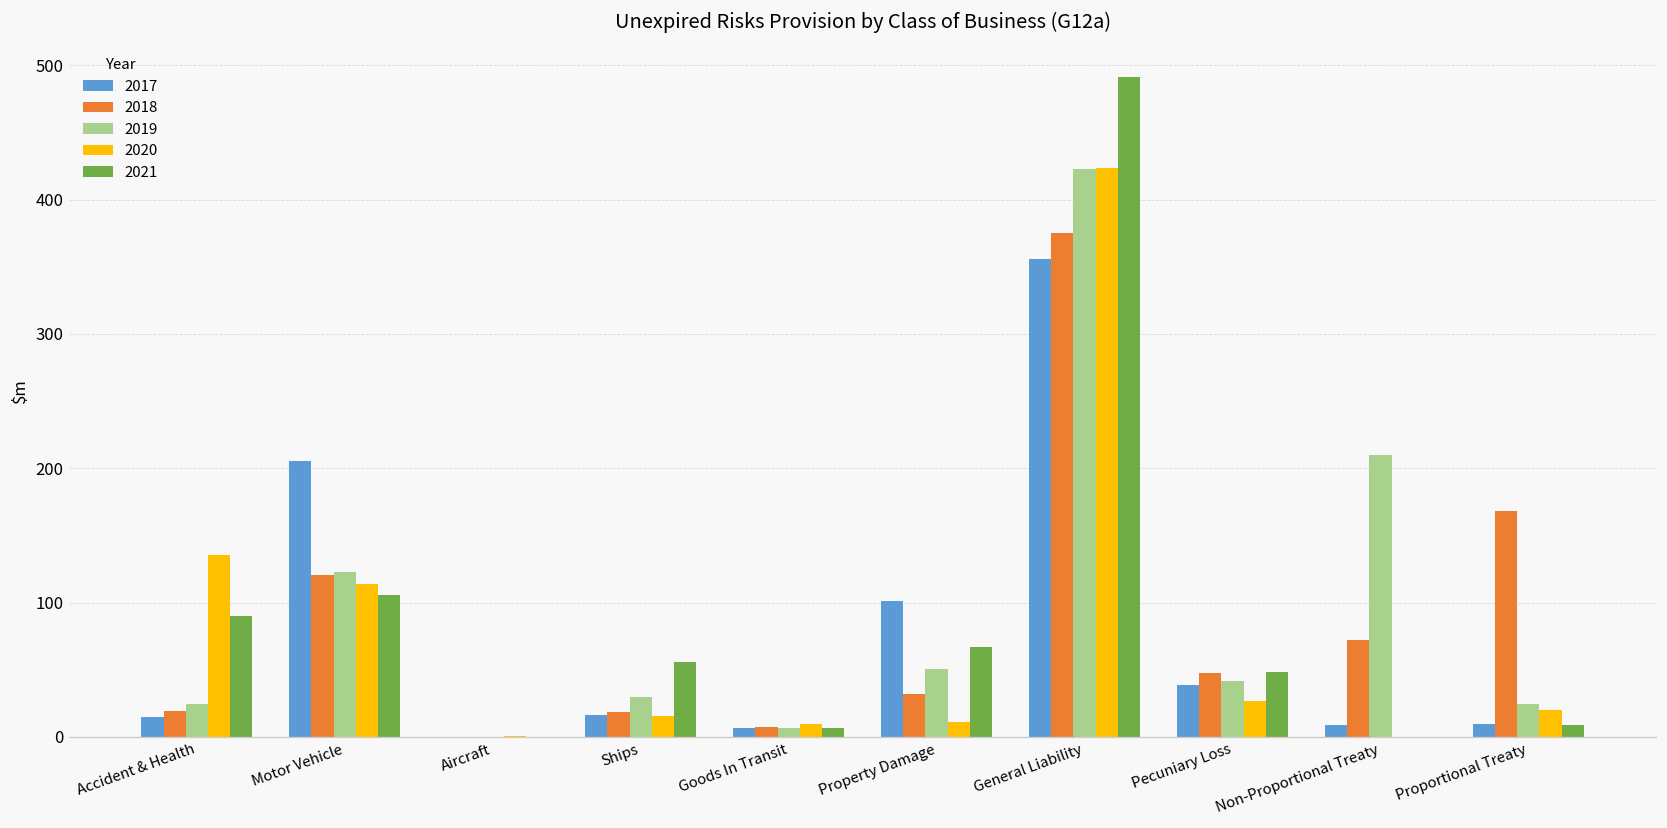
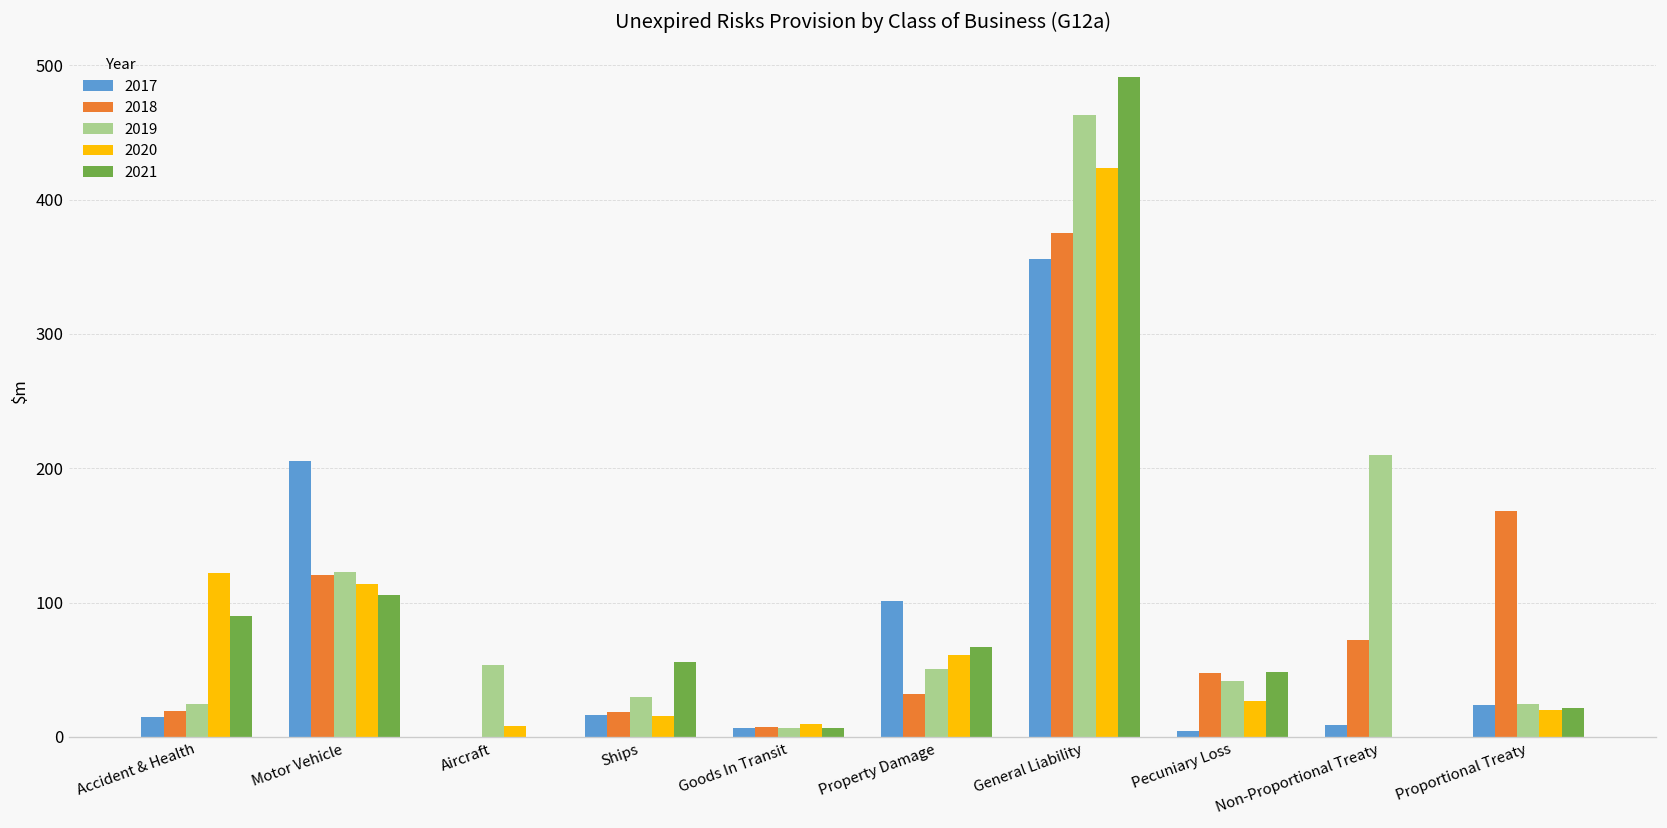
  {
    "2017": {
      "Accident & Health": 15,
      "Motor Vehicle": 205,
      "Aircraft": 0,
      "Ships": 16,
      "Goods In Transit": 7,
      "Property Damage": 101,
      "General Liability": 356,
-     "Pecuniary Loss": 39,
+     "Pecuniary Loss": 5,
      "Non-Proportional Treaty": 9,
-     "Proportional Treaty": 10
+     "Proportional Treaty": 23
    },
    "2018": {
      "Accident & Health": 19,
      "Motor Vehicle": 120,
      "Aircraft": 0,
      "Ships": 18,
      "Goods In Transit": 7,
      "Property Damage": 32,
      "General Liability": 375,
      "Pecuniary Loss": 48,
      "Non-Proportional Treaty": 72,
      "Proportional Treaty": 168
    },
    "2019": {
      "Accident & Health": 25,
      "Motor Vehicle": 123,
-     "Aircraft": 0,
+     "Aircraft": 54,
      "Ships": 30,
      "Goods In Transit": 7,
      "Property Damage": 50,
-     "General Liability": 423,
+     "General Liability": 463,
      "Pecuniary Loss": 41,
      "Non-Proportional Treaty": 210,
      "Proportional Treaty": 25
    },
    "2020": {
-     "Accident & Health": 135,
+     "Accident & Health": 122,
      "Motor Vehicle": 114,
-     "Aircraft": 1,
+     "Aircraft": 8,
      "Ships": 15,
      "Goods In Transit": 9,
-     "Property Damage": 11,
+     "Property Damage": 61,
      "General Liability": 424,
      "Pecuniary Loss": 27,
      "Non-Proportional Treaty": 0,
      "Proportional Treaty": 20
    },
    "2021": {
      "Accident & Health": 90,
      "Motor Vehicle": 106,
      "Ships": 56,
      "Goods In Transit": 7,
      "Property Damage": 67,
      "General Liability": 491,
      "Pecuniary Loss": 49,
      "Non-Proportional Treaty": 0,
-     "Proportional Treaty": 9
+     "Proportional Treaty": 22
    }
  }
